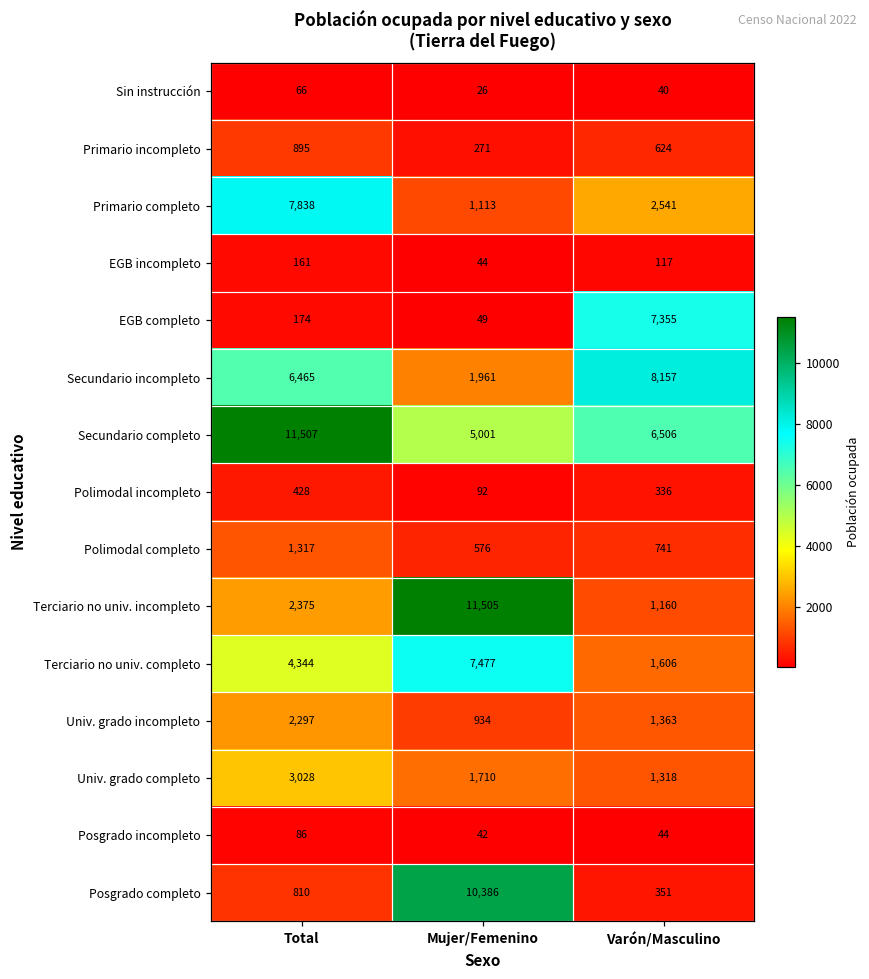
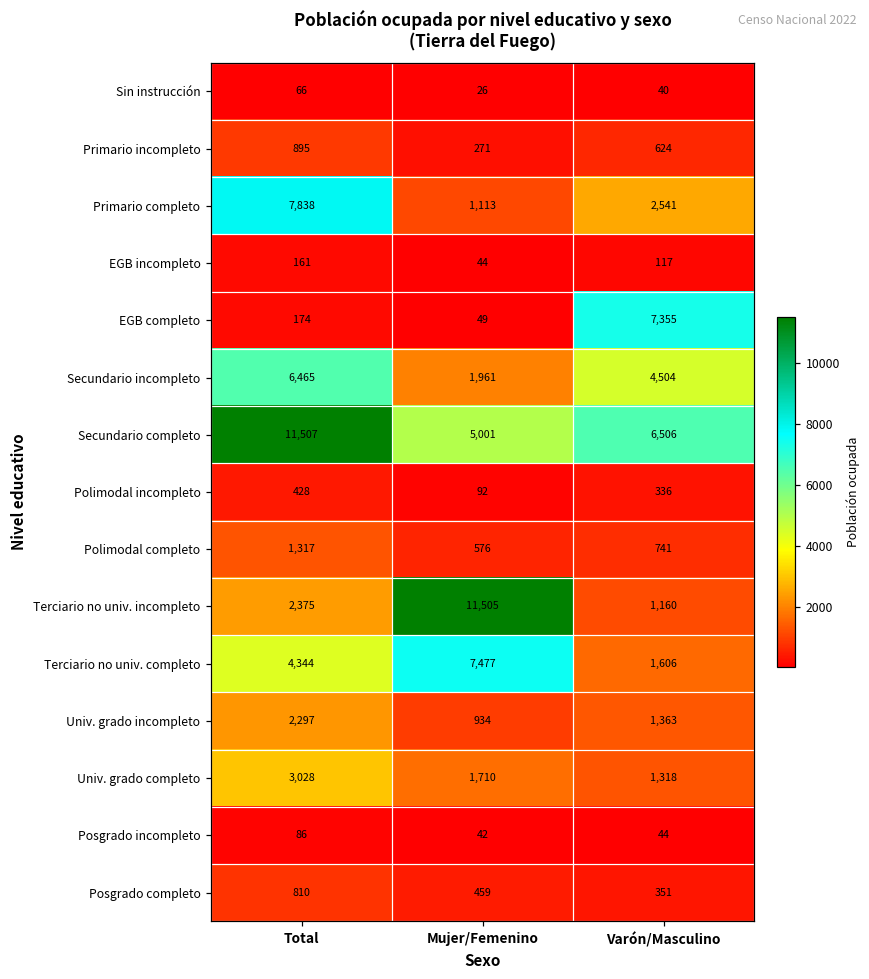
  {
    "Sin instrucción": {
      "Total": "66",
      "Mujer/Femenino": "26",
      "Varón/Masculino": "40"
    },
    "Primario incompleto": {
      "Total": "895",
      "Mujer/Femenino": "271",
      "Varón/Masculino": "624"
    },
    "Primario completo": {
      "Total": "7,838",
      "Mujer/Femenino": "1,113",
      "Varón/Masculino": "2,541"
    },
    "EGB incompleto": {
      "Total": "161",
      "Mujer/Femenino": "44",
      "Varón/Masculino": "117"
    },
    "EGB completo": {
      "Total": "174",
      "Mujer/Femenino": "49",
      "Varón/Masculino": "7,355"
    },
    "Secundario incompleto": {
      "Total": "6,465",
      "Mujer/Femenino": "1,961",
-     "Varón/Masculino": "8,157"
+     "Varón/Masculino": "4,504"
    },
    "Secundario completo": {
      "Total": "11,507",
      "Mujer/Femenino": "5,001",
      "Varón/Masculino": "6,506"
    },
    "Polimodal incompleto": {
      "Total": "428",
      "Mujer/Femenino": "92",
      "Varón/Masculino": "336"
    },
    "Polimodal completo": {
      "Total": "1,317",
      "Mujer/Femenino": "576",
      "Varón/Masculino": "741"
    },
    "Terciario no univ. incompleto": {
      "Total": "2,375",
      "Mujer/Femenino": "11,505",
      "Varón/Masculino": "1,160"
    },
    "Terciario no univ. completo": {
      "Total": "4,344",
      "Mujer/Femenino": "7,477",
      "Varón/Masculino": "1,606"
    },
    "Univ. grado incompleto": {
      "Total": "2,297",
      "Mujer/Femenino": "934",
      "Varón/Masculino": "1,363"
    },
    "Univ. grado completo": {
      "Total": "3,028",
      "Mujer/Femenino": "1,710",
      "Varón/Masculino": "1,318"
    },
    "Posgrado incompleto": {
      "Total": "86",
      "Mujer/Femenino": "42",
      "Varón/Masculino": "44"
    },
    "Posgrado completo": {
      "Total": "810",
-     "Mujer/Femenino": "10,386",
+     "Mujer/Femenino": "459",
      "Varón/Masculino": "351"
    }
  }
